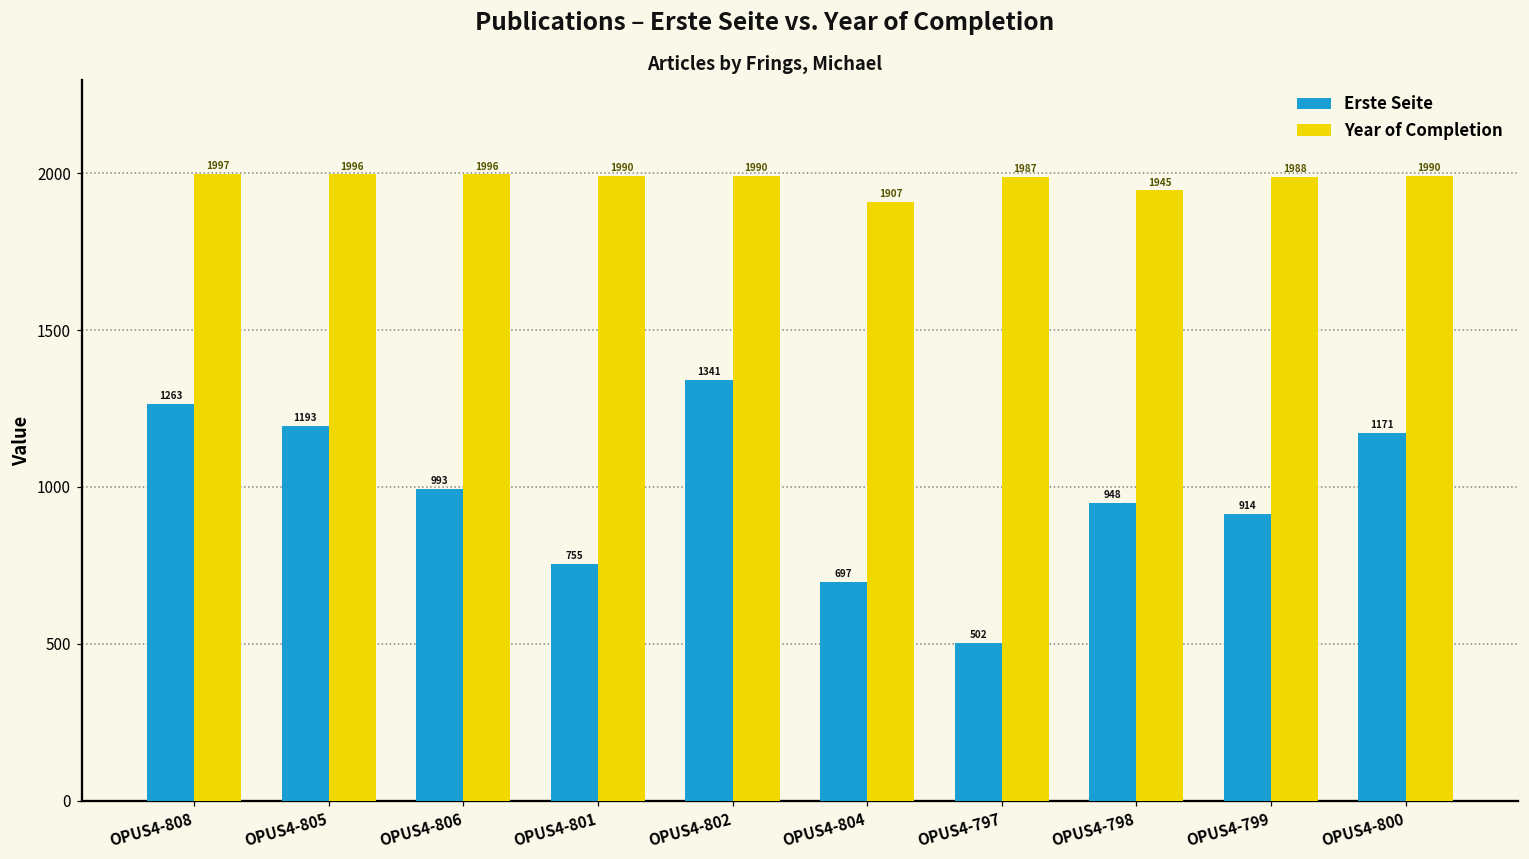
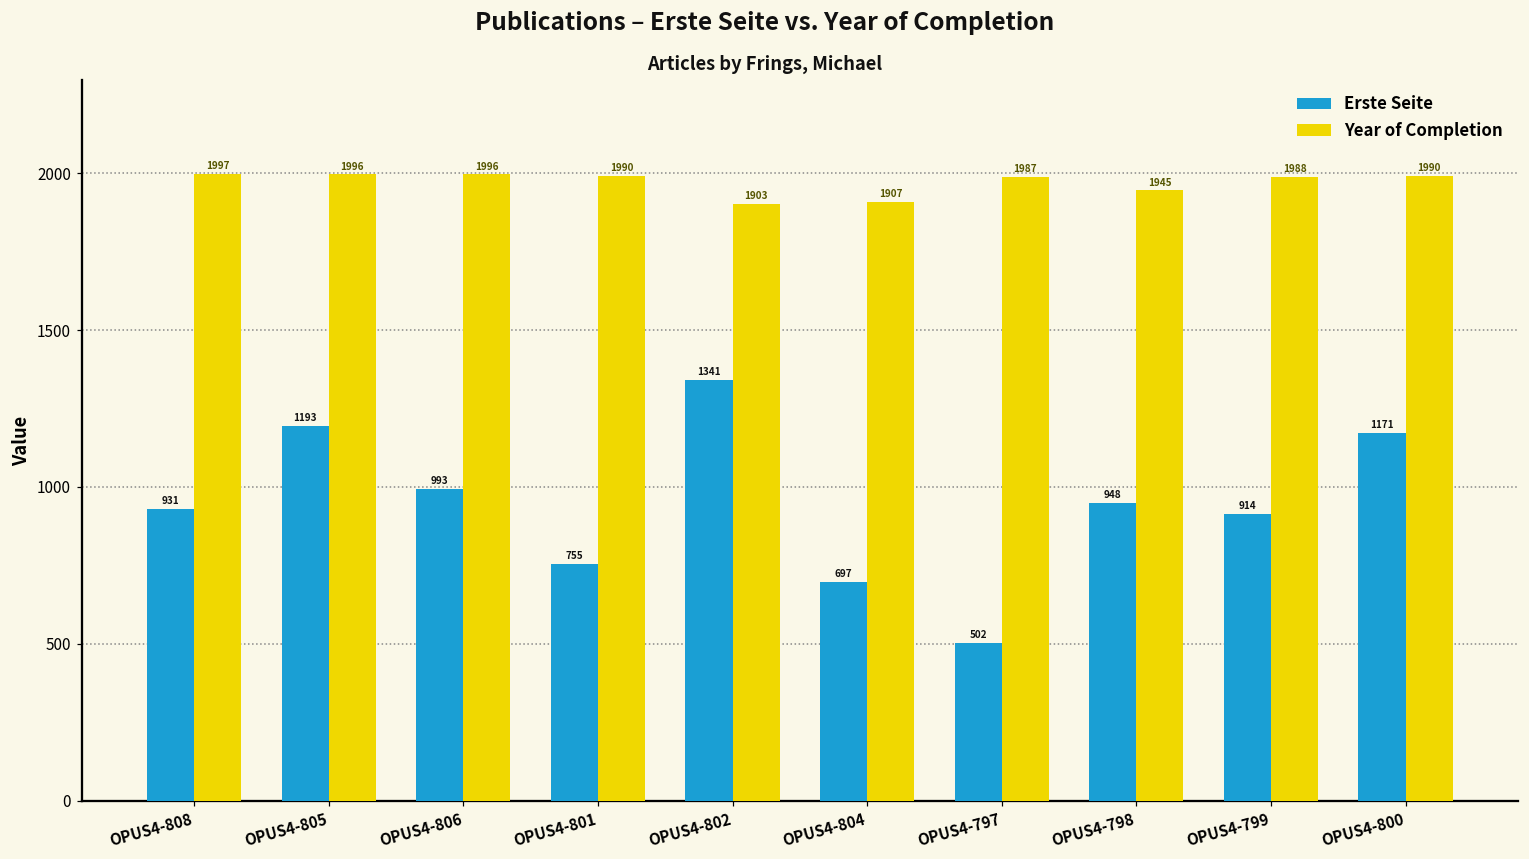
  {
    "Erste Seite": {
-     "OPUS4-808": 1263,
+     "OPUS4-808": 931,
      "OPUS4-805": 1193,
      "OPUS4-806": 993,
      "OPUS4-801": 755,
      "OPUS4-802": 1341,
      "OPUS4-804": 697,
      "OPUS4-797": 502,
      "OPUS4-798": 948,
      "OPUS4-799": 914,
      "OPUS4-800": 1171
    },
    "Year of Completion": {
      "OPUS4-808": 1997,
      "OPUS4-805": 1996,
      "OPUS4-806": 1996,
      "OPUS4-801": 1990,
-     "OPUS4-802": 1990,
+     "OPUS4-802": 1903,
      "OPUS4-804": 1907,
      "OPUS4-797": 1987,
      "OPUS4-798": 1945,
      "OPUS4-799": 1988,
      "OPUS4-800": 1990
    }
  }
